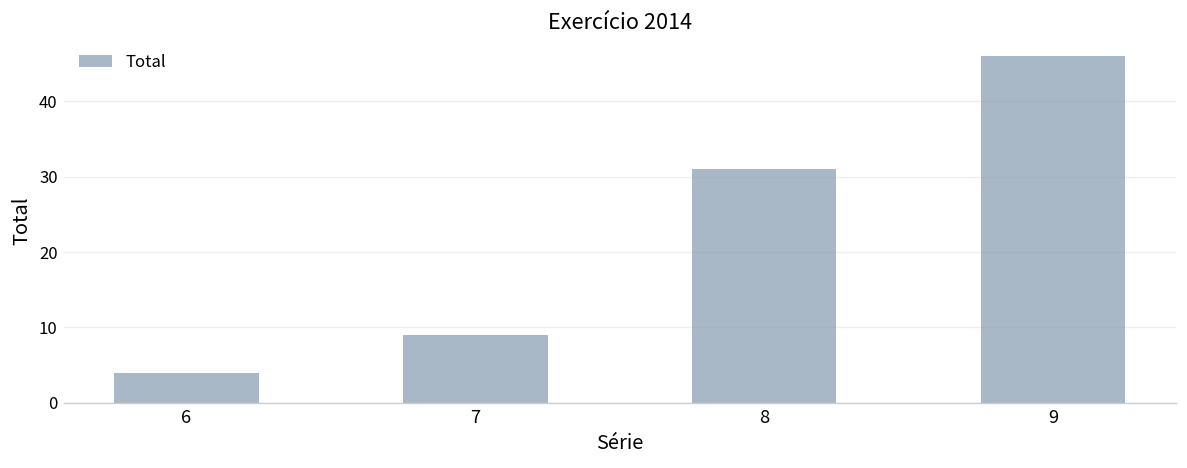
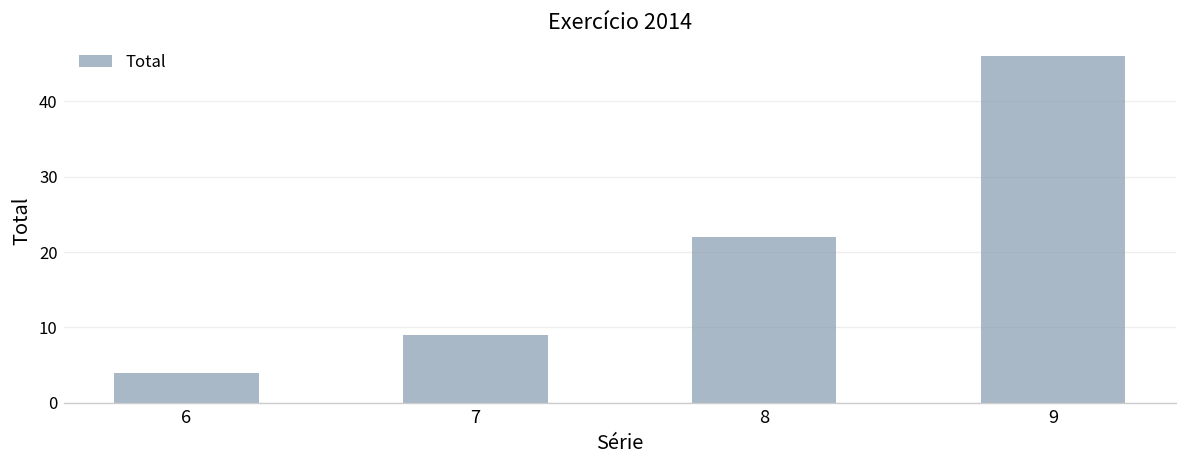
  {
    "6": 4,
    "7": 9,
-   "8": 31,
+   "8": 22,
    "9": 46
  }
